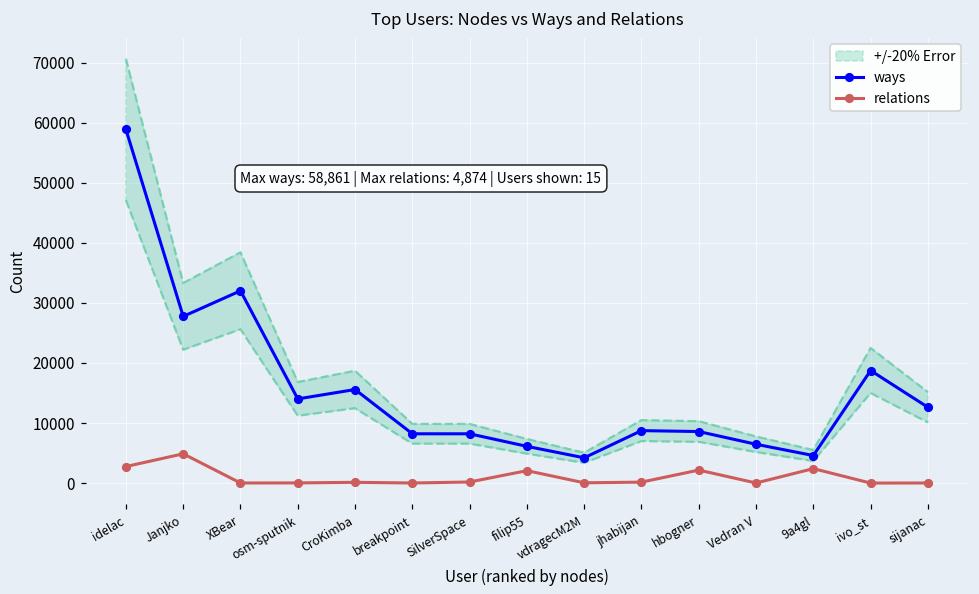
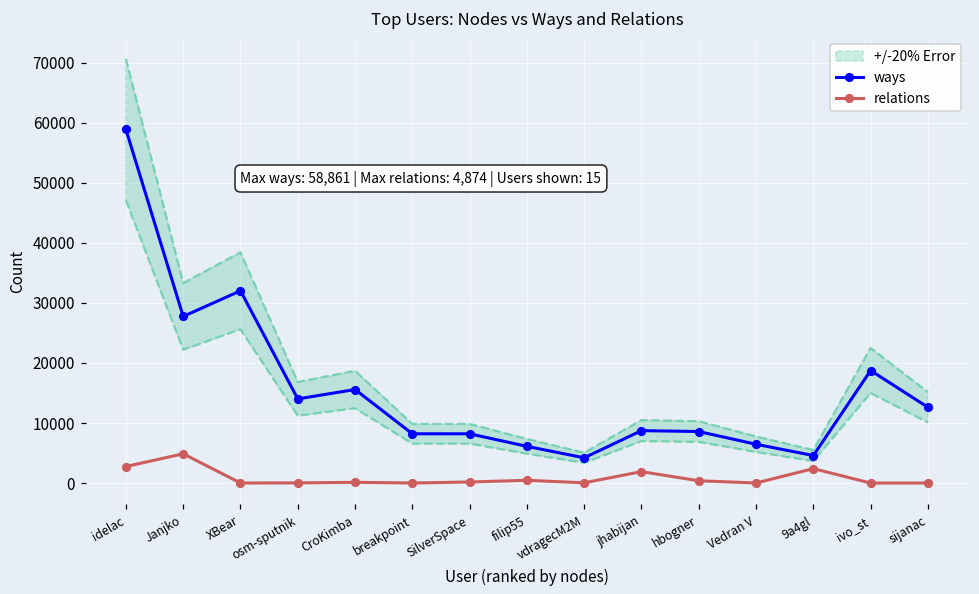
  {
    "ways": {
      "idelac": 59000,
      "Janjko": 28000,
      "XBear": 32000,
      "osm-sputnik": 14000,
      "CroKimba": 16000,
      "breakpoint": 8000,
      "SilverSpace": 8000,
      "filip55": 6000,
      "vdragecM2M": 4000,
      "jhabijan": 9000,
      "hbogner": 9000,
      "Vedran V": 6000,
      "9a4gl": 5000,
      "ivo_st": 19000,
      "sijanac": 13000
    },
    "relations": {
      "idelac": 3000,
      "Janjko": 5000,
      "XBear": 0,
      "osm-sputnik": 0,
      "CroKimba": 0,
      "breakpoint": 0,
      "SilverSpace": 0,
-     "filip55": 2000,
+     "filip55": 0,
      "vdragecM2M": 0,
-     "jhabijan": 0,
-     "hbogner": 2000,
+     "jhabijan": 2000,
+     "hbogner": 0,
      "Vedran V": 0,
      "9a4gl": 2000,
      "ivo_st": 0,
      "sijanac": 0
    }
  }
